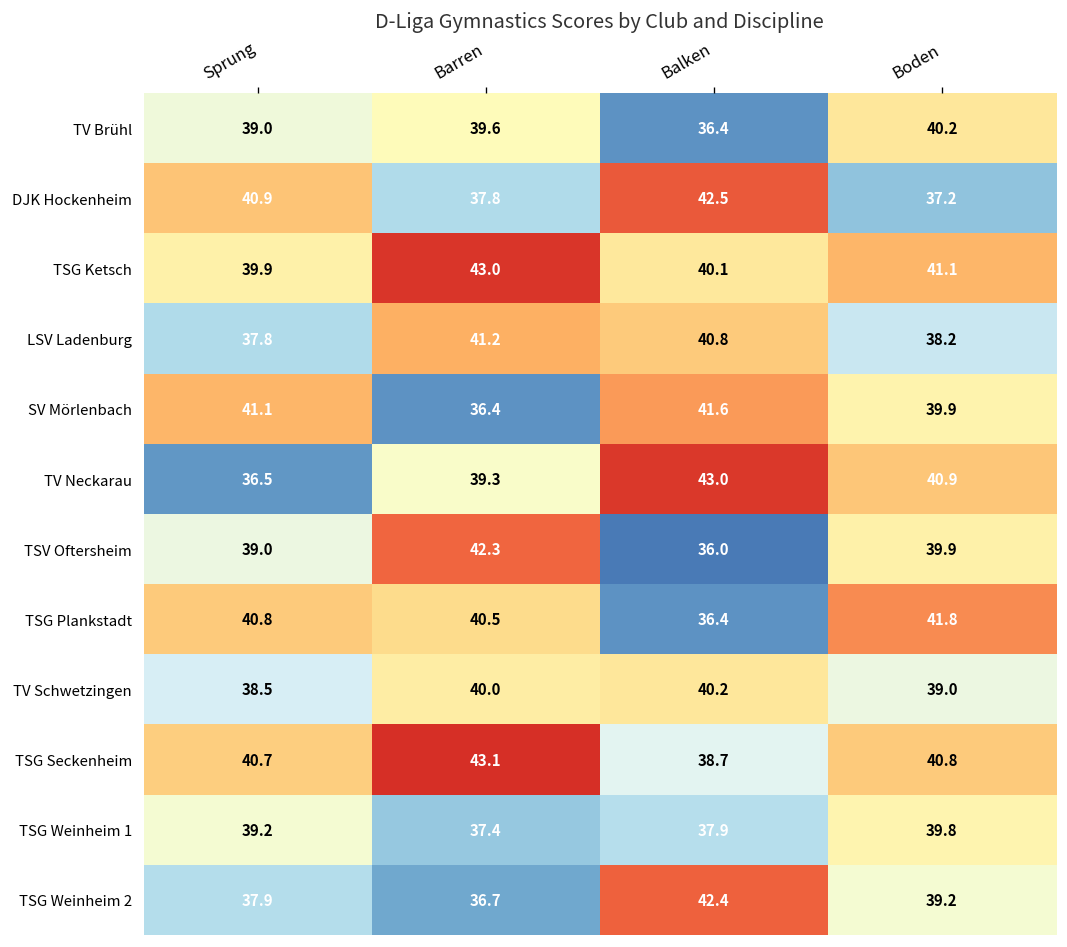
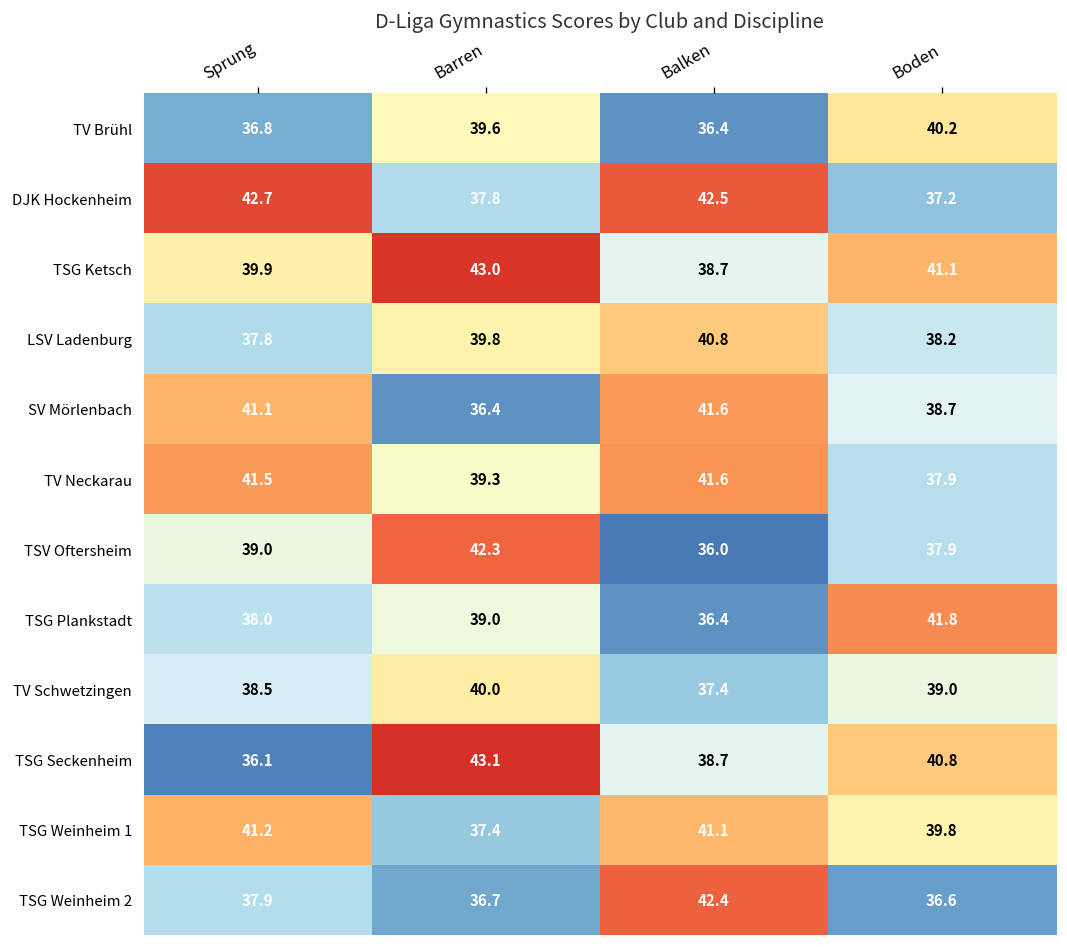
  {
    "TV Brühl": {
-     "Sprung": 39.0,
+     "Sprung": 36.8,
      "Barren": 39.6,
      "Balken": 36.4,
      "Boden": 40.2
    },
    "DJK Hockenheim": {
-     "Sprung": 40.9,
+     "Sprung": 42.7,
      "Barren": 37.8,
      "Balken": 42.5,
      "Boden": 37.2
    },
    "TSG Ketsch": {
      "Sprung": 39.9,
      "Barren": 43.0,
-     "Balken": 40.1,
+     "Balken": 38.7,
      "Boden": 41.1
    },
    "LSV Ladenburg": {
      "Sprung": 37.8,
-     "Barren": 41.2,
+     "Barren": 39.8,
      "Balken": 40.8,
      "Boden": 38.2
    },
    "SV Mörlenbach": {
      "Sprung": 41.1,
      "Barren": 36.4,
      "Balken": 41.6,
-     "Boden": 39.9
+     "Boden": 38.7
    },
    "TV Neckarau": {
-     "Sprung": 36.5,
+     "Sprung": 41.5,
      "Barren": 39.3,
-     "Balken": 43.0,
-     "Boden": 40.9
+     "Balken": 41.6,
+     "Boden": 37.9
    },
    "TSV Oftersheim": {
      "Sprung": 39.0,
      "Barren": 42.3,
      "Balken": 36.0,
-     "Boden": 39.9
+     "Boden": 37.9
    },
    "TSG Plankstadt": {
-     "Sprung": 40.8,
-     "Barren": 40.5,
+     "Sprung": 38.0,
+     "Barren": 39.0,
      "Balken": 36.4,
      "Boden": 41.8
    },
    "TV Schwetzingen": {
      "Sprung": 38.5,
      "Barren": 40.0,
-     "Balken": 40.2,
+     "Balken": 37.4,
      "Boden": 39.0
    },
    "TSG Seckenheim": {
-     "Sprung": 40.7,
+     "Sprung": 36.1,
      "Barren": 43.1,
      "Balken": 38.7,
      "Boden": 40.8
    },
    "TSG Weinheim 1": {
-     "Sprung": 39.2,
+     "Sprung": 41.2,
      "Barren": 37.4,
-     "Balken": 37.9,
+     "Balken": 41.1,
      "Boden": 39.8
    },
    "TSG Weinheim 2": {
      "Sprung": 37.9,
      "Barren": 36.7,
      "Balken": 42.4,
-     "Boden": 39.2
+     "Boden": 36.6
    }
  }
